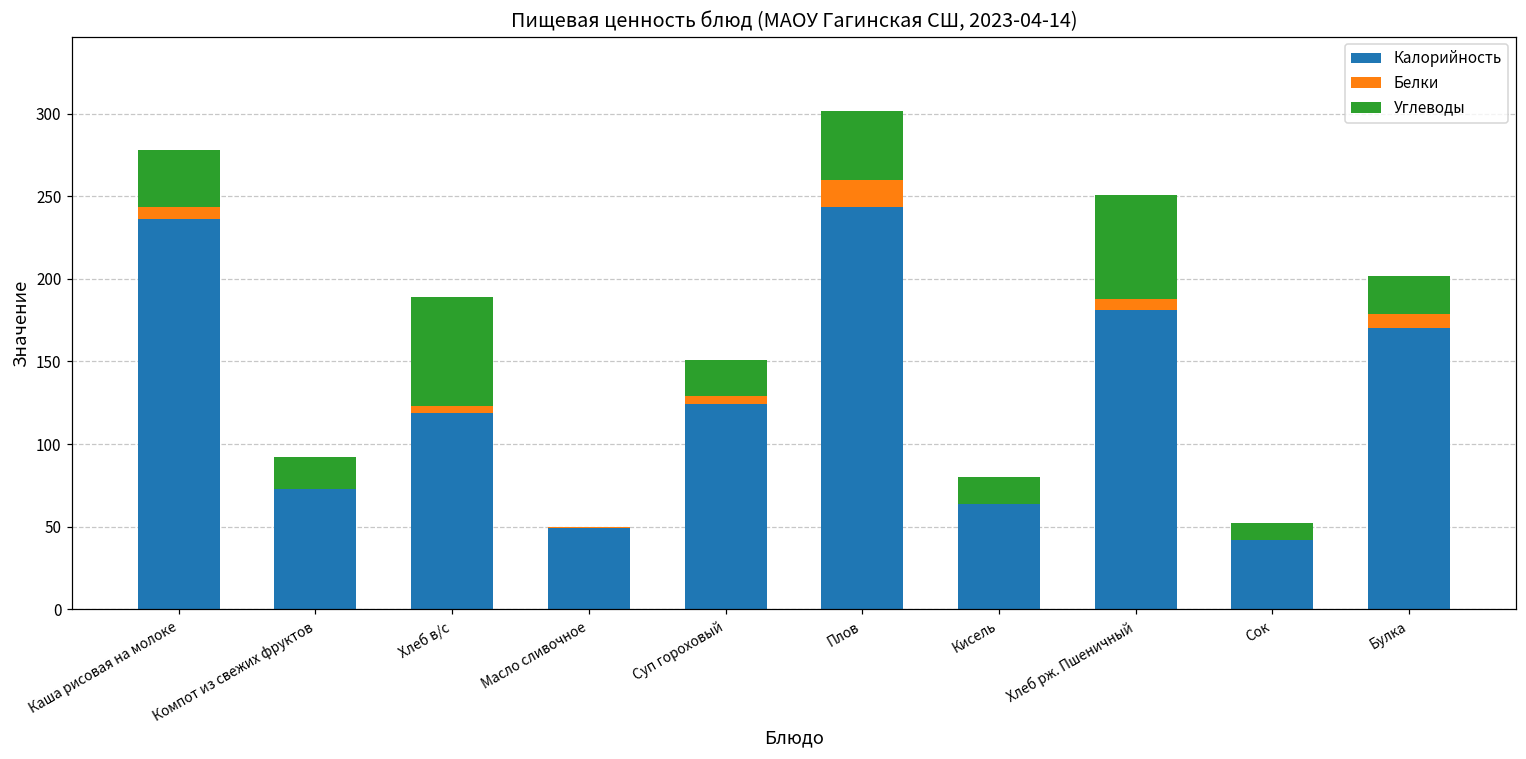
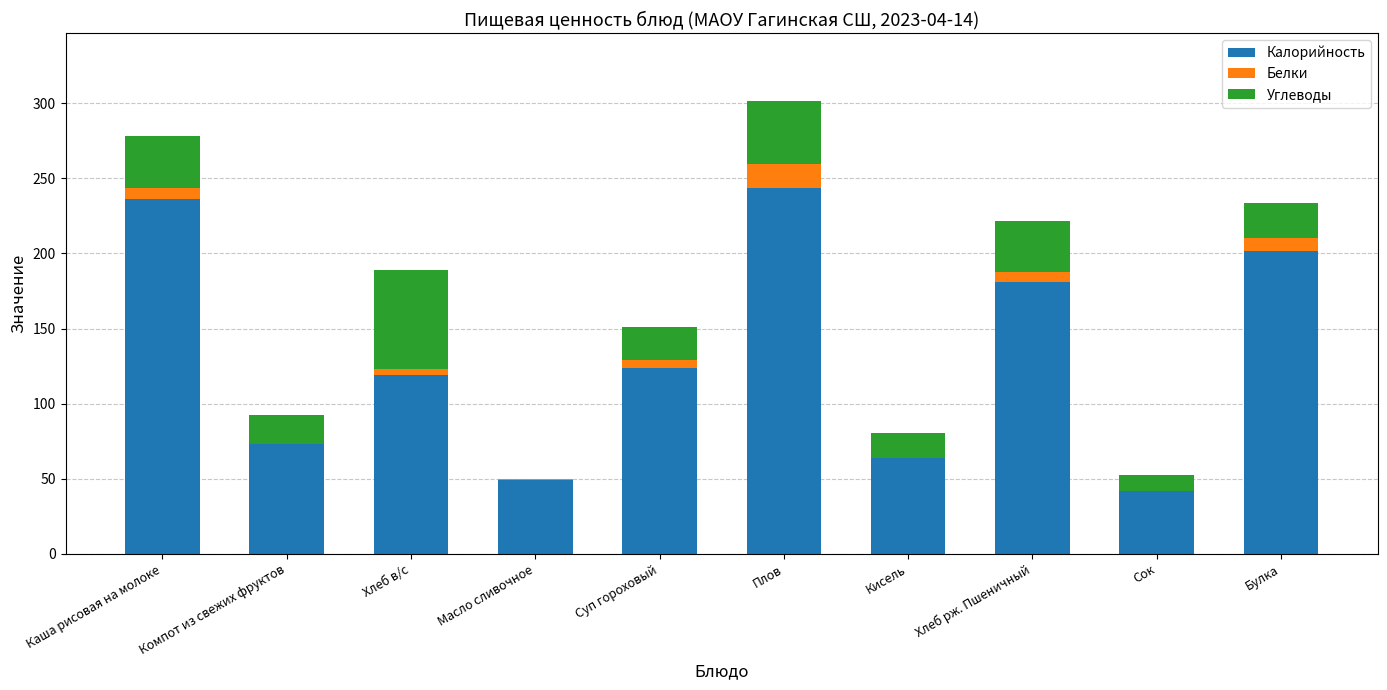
  {
    "Калорийность": {
      "Каша рисовая на молоке": 237,
      "Компот из свежих фруктов": 73,
      "Хлеб в/с": 119,
      "Масло сливочное": 50,
      "Суп гороховый": 124,
      "Плов": 244,
      "Кисель": 64,
      "Хлеб рж. Пшеничный": 181,
      "Сок": 42,
-     "Булка": 170
+     "Булка": 202
    },
    "Белки": {
      "Каша рисовая на молоке": 7,
      "Хлеб в/с": 4,
      "Суп гороховый": 5,
      "Плов": 16,
      "Кисель": 0,
      "Хлеб рж. Пшеничный": 7,
      "Сок": 0,
      "Булка": 9
    },
    "Углеводы": {
      "Каша рисовая на молоке": 35,
      "Компот из свежих фруктов": 19,
      "Хлеб в/с": 66,
      "Суп гороховый": 22,
      "Плов": 42,
      "Кисель": 16,
-     "Хлеб рж. Пшеничный": 63,
+     "Хлеб рж. Пшеничный": 34,
      "Сок": 11,
      "Булка": 23
    }
  }
